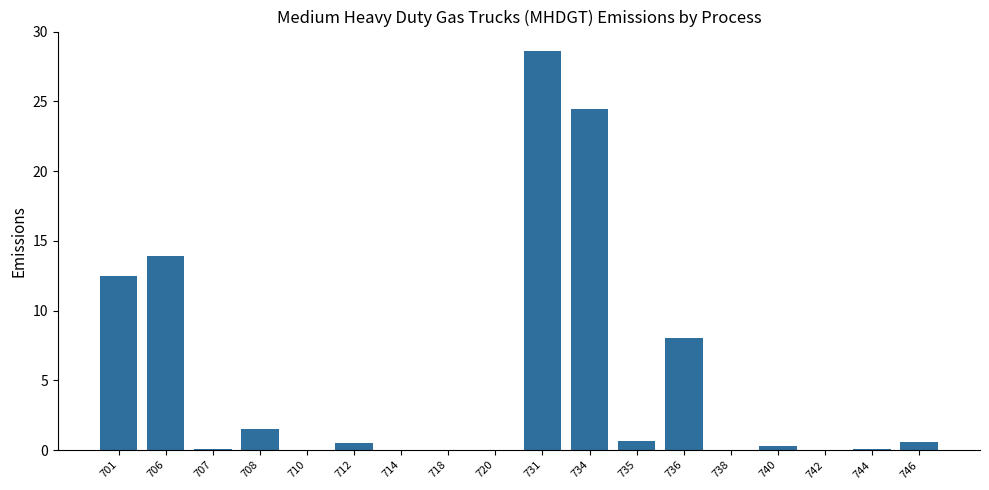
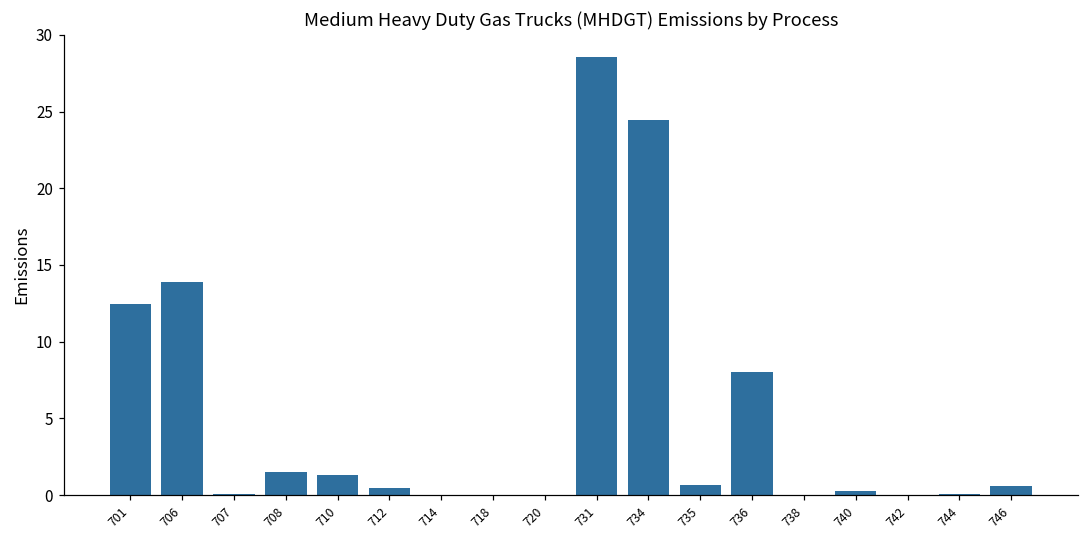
  {
    "701": 12.5,
    "706": 13.9,
    "708": 1.5,
-   "710": 0.0,
+   "710": 1.3,
    "712": 0.5,
    "714": 0.0,
    "718": 0.0,
    "731": 28.6,
    "734": 24.4,
    "735": 0.7,
    "736": 8.0,
    "738": 0.0,
    "740": 0.3,
    "742": 0.0,
    "746": 0.6
  }
